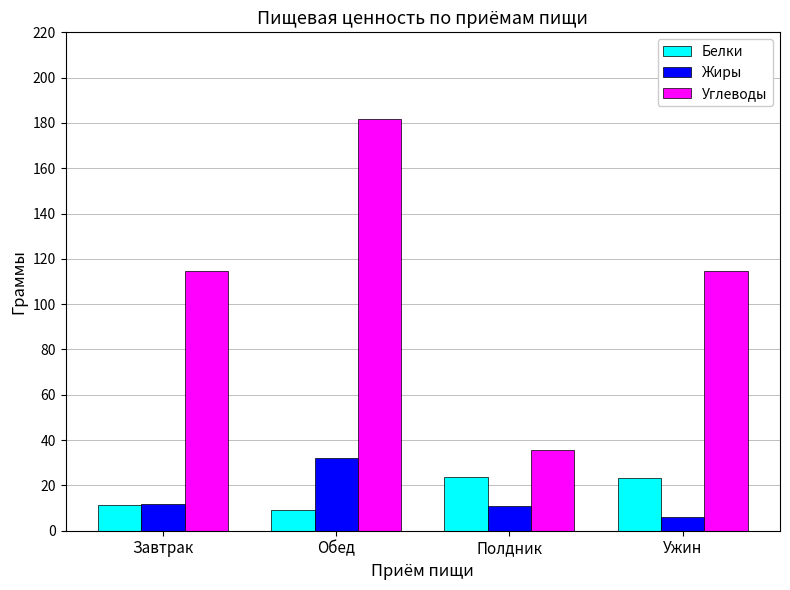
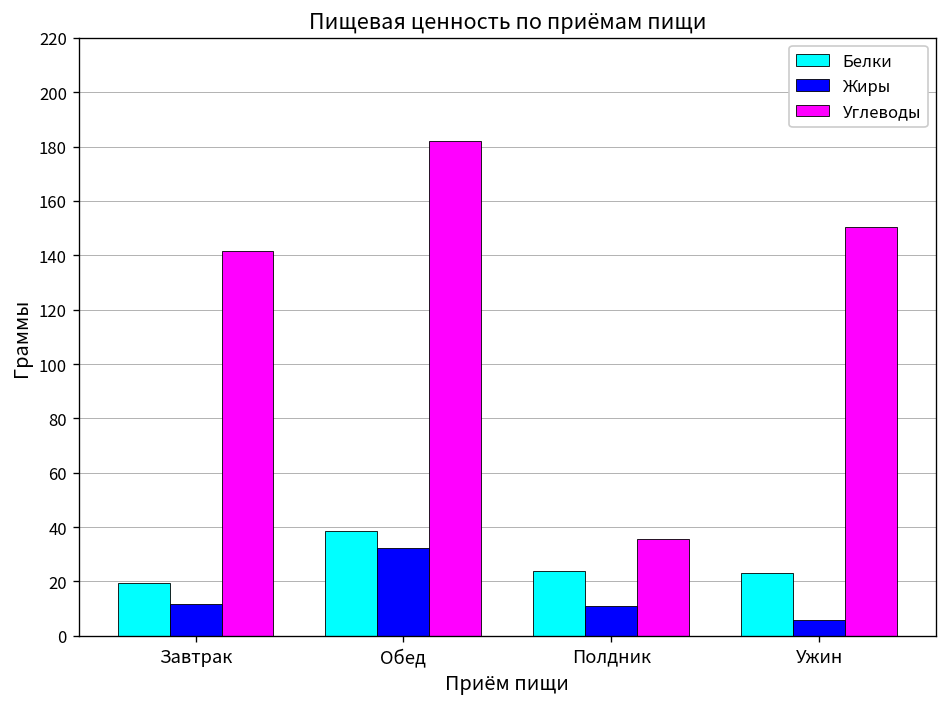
  {
    "Белки": {
-     "Завтрак": 11,
-     "Обед": 9,
+     "Завтрак": 19,
+     "Обед": 39,
      "Полдник": 24,
      "Ужин": 23
    },
    "Жиры": {
      "Завтрак": 12,
      "Обед": 32,
      "Полдник": 11,
      "Ужин": 6
    },
    "Углеводы": {
-     "Завтрак": 115,
+     "Завтрак": 141,
      "Обед": 182,
      "Полдник": 36,
-     "Ужин": 115
+     "Ужин": 150
    }
  }
